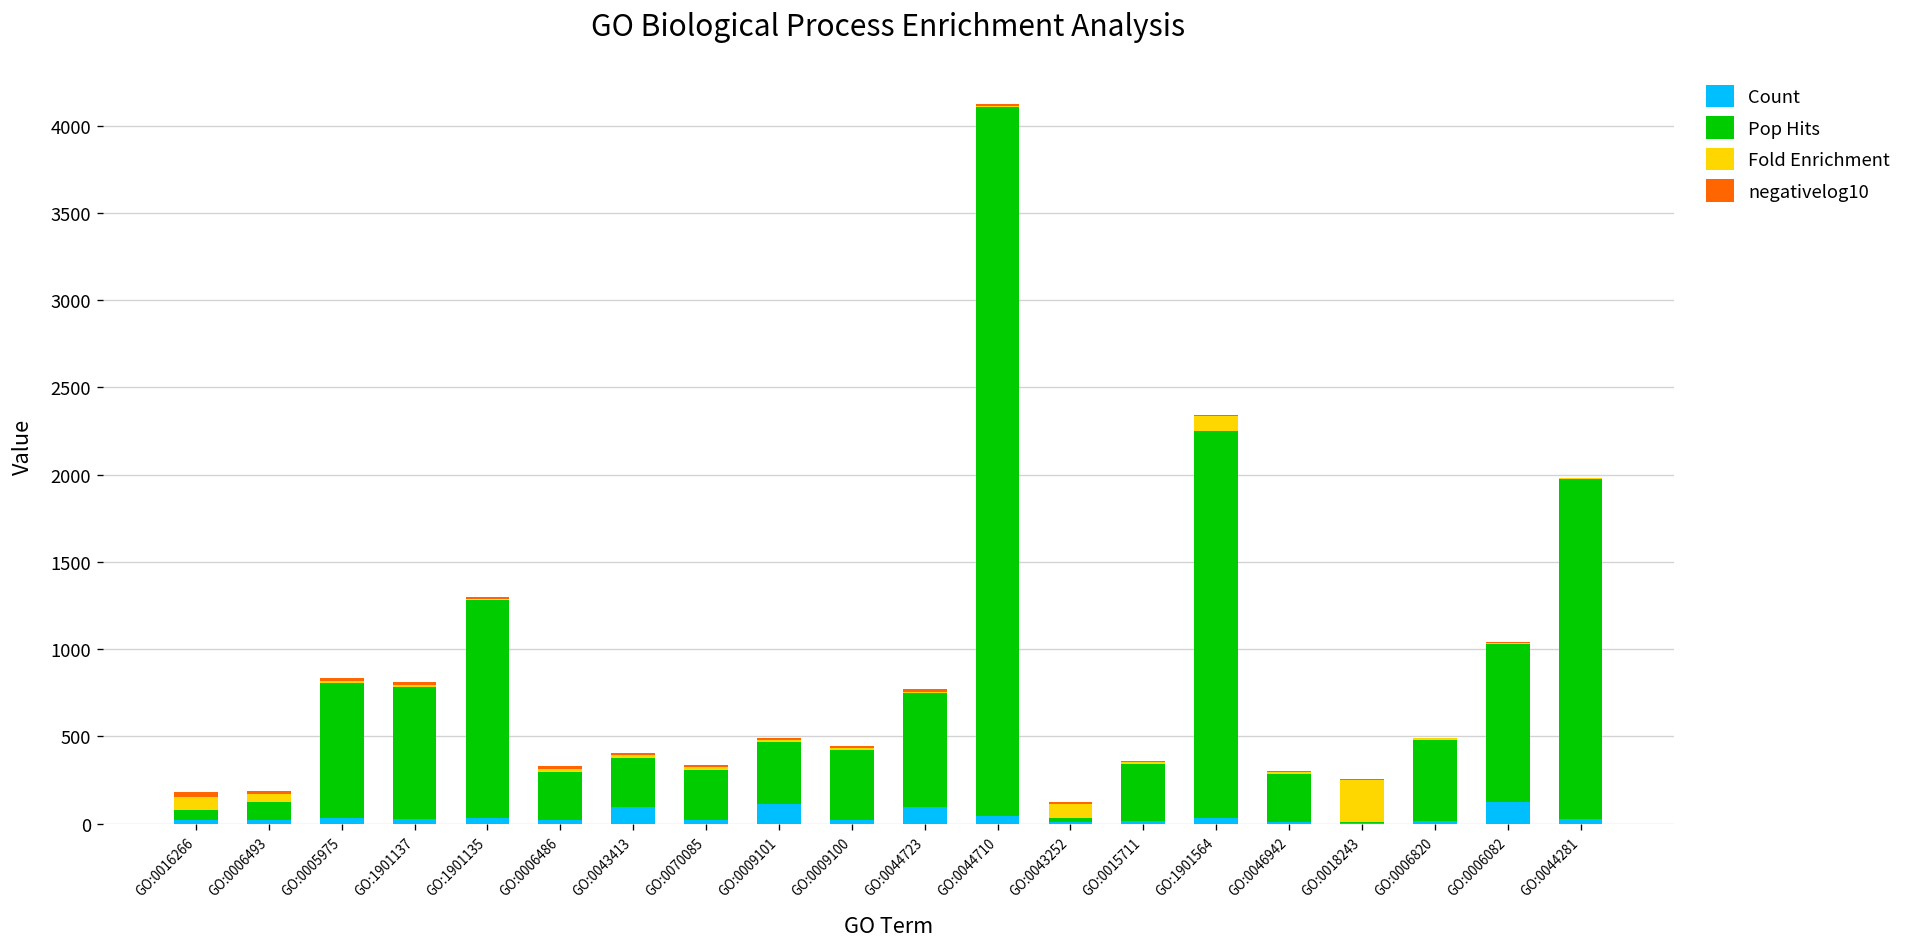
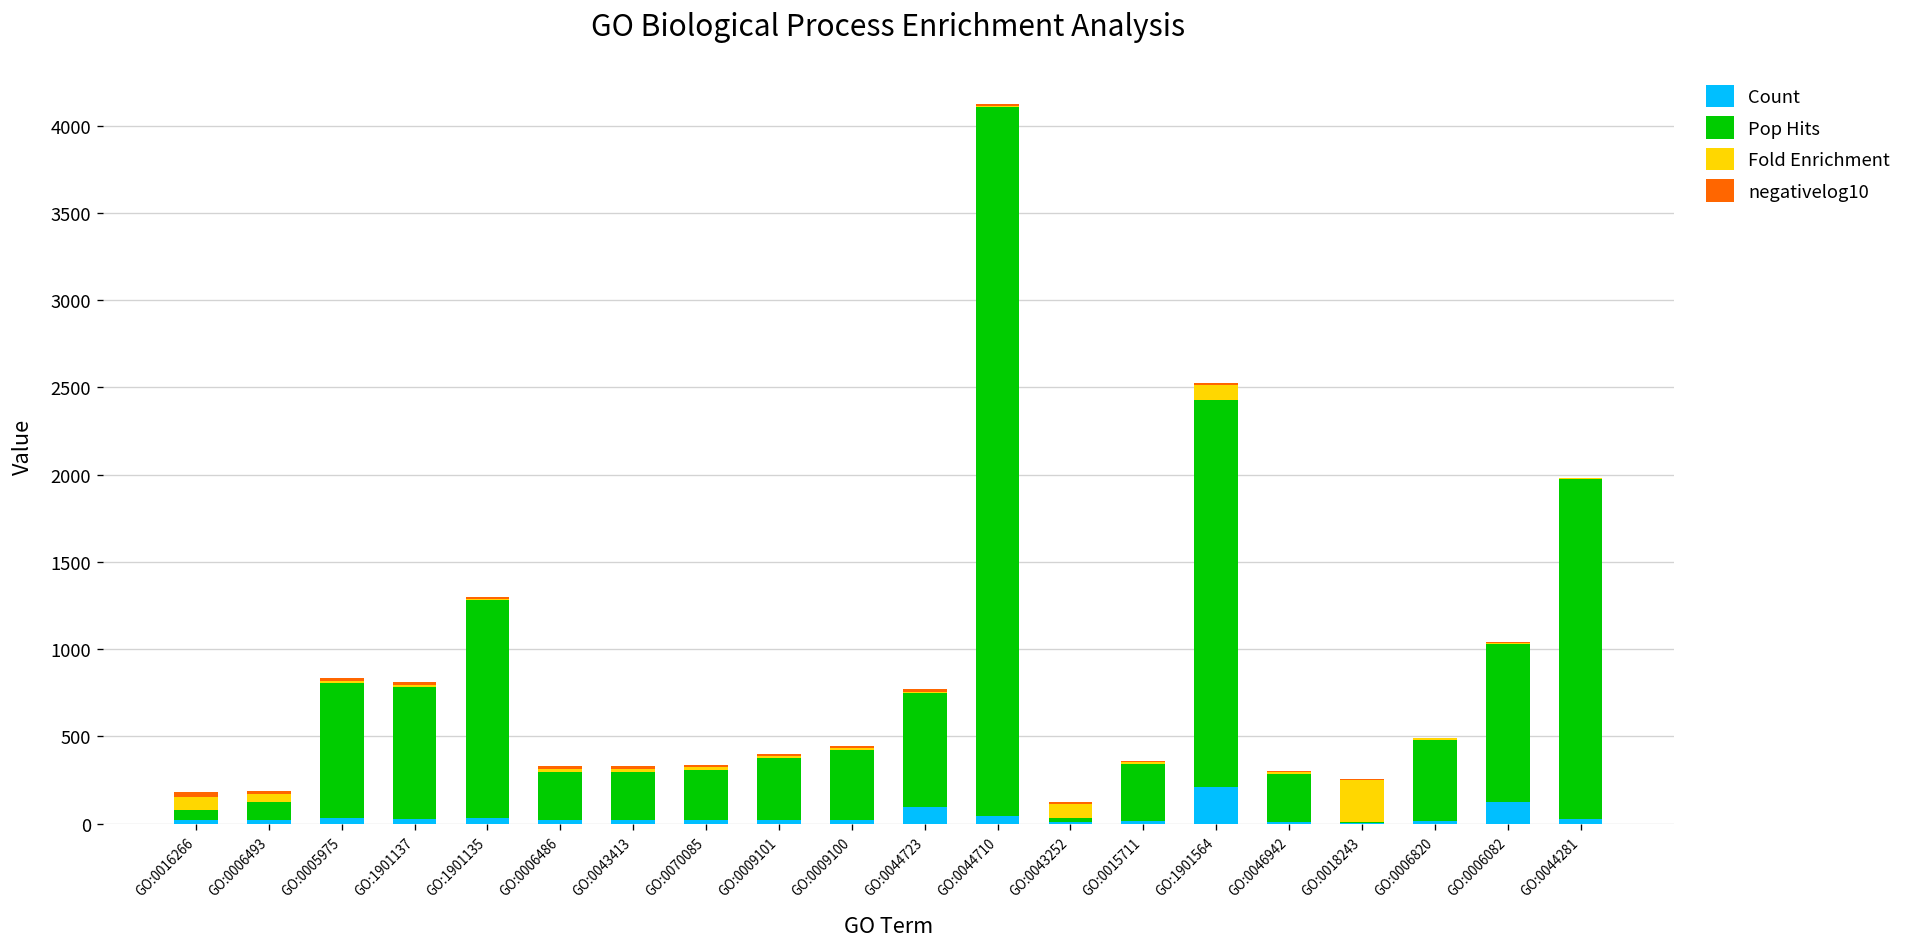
  {
    "Count": {
      "GO:0016266": 20,
      "GO:0006493": 20,
      "GO:0005975": 30,
      "GO:1901137": 30,
      "GO:1901135": 30,
      "GO:0006486": 20,
-     "GO:0043413": 100,
+     "GO:0043413": 20,
      "GO:0070085": 20,
-     "GO:0009101": 110,
+     "GO:0009101": 20,
      "GO:0009100": 20,
      "GO:0044723": 90,
      "GO:0044710": 50,
-     "GO:1901564": 30,
+     "GO:1901564": 210,
      "GO:0006082": 120,
      "GO:0044281": 20
    },
    "Pop Hits": {
      "GO:0016266": 60,
      "GO:0006493": 100,
      "GO:0005975": 780,
      "GO:1901137": 760,
      "GO:1901135": 1250,
      "GO:0006486": 280,
      "GO:0043413": 280,
      "GO:0070085": 290,
      "GO:0009101": 350,
      "GO:0009100": 400,
      "GO:0044723": 660,
      "GO:0044710": 4060,
      "GO:0043252": 20,
      "GO:0015711": 330,
      "GO:1901564": 2220,
      "GO:0046942": 280,
      "GO:0006820": 470,
      "GO:0006082": 910,
      "GO:0044281": 1950
    },
    "Fold Enrichment": {
      "GO:0016266": 80,
      "GO:0006493": 40,
      "GO:0043252": 80,
      "GO:1901564": 90,
      "GO:0018243": 240
    },
    "negativelog10": {
      "GO:0016266": 30,
      "GO:0006493": 20,
      "GO:0005975": 20
    }
  }
